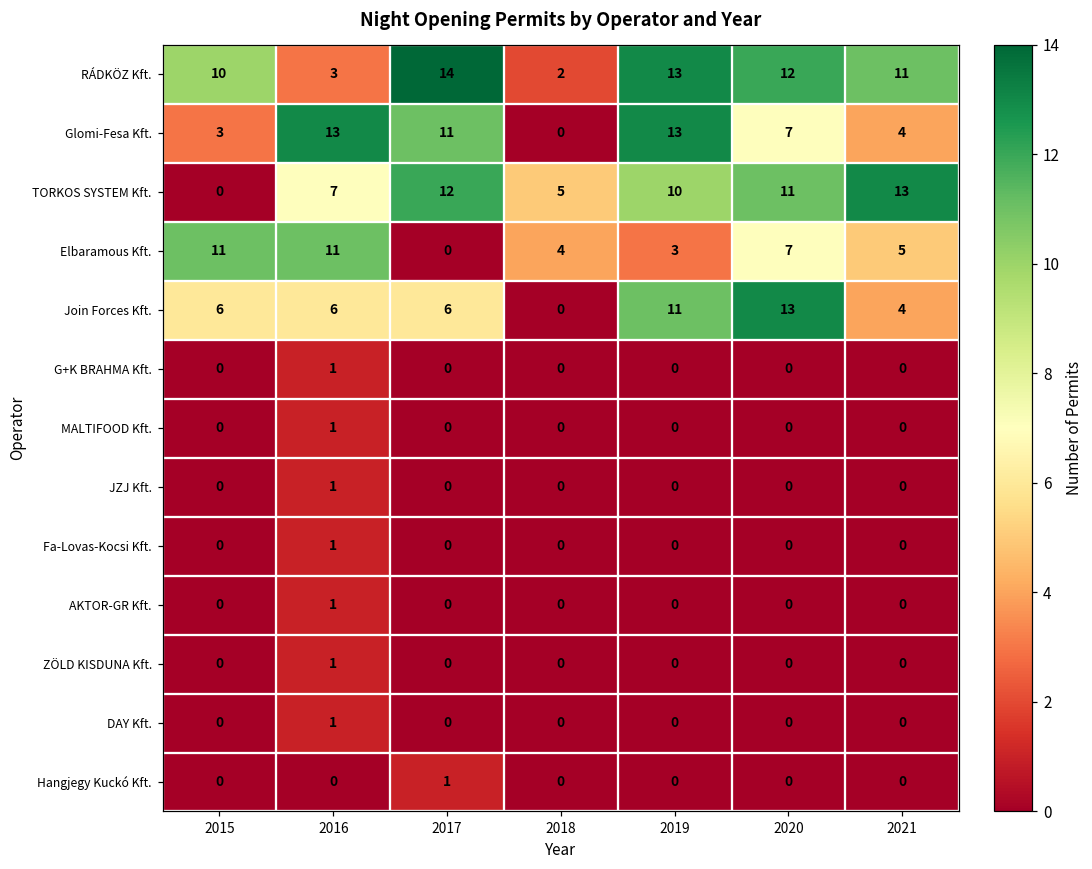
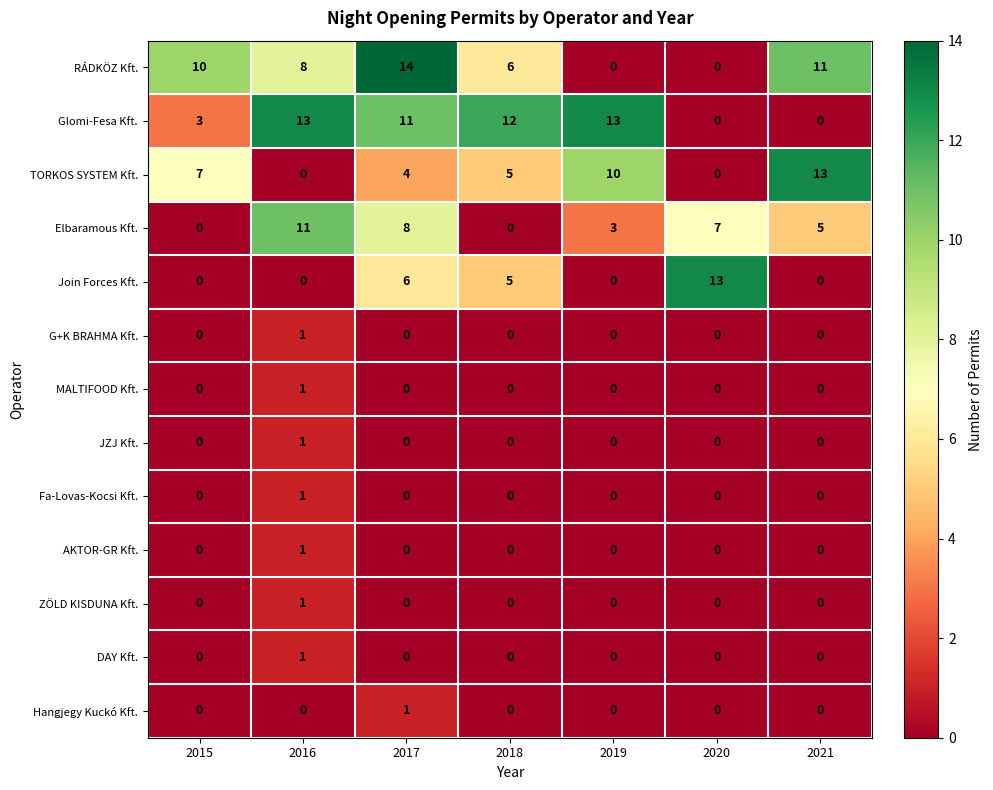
  {
    "RÁDKÖZ Kft.": {
      "2015": 10,
-     "2016": 3,
+     "2016": 8,
      "2017": 14,
-     "2018": 2,
-     "2019": 13,
-     "2020": 12,
+     "2018": 6,
+     "2019": 0,
+     "2020": 0,
      "2021": 11
    },
    "Glomi-Fesa Kft.": {
      "2015": 3,
      "2016": 13,
      "2017": 11,
-     "2018": 0,
+     "2018": 12,
      "2019": 13,
-     "2020": 7,
-     "2021": 4
+     "2020": 0,
+     "2021": 0
    },
    "TORKOS SYSTEM Kft.": {
-     "2015": 0,
-     "2016": 7,
-     "2017": 12,
+     "2015": 7,
+     "2016": 0,
+     "2017": 4,
      "2018": 5,
      "2019": 10,
-     "2020": 11,
+     "2020": 0,
      "2021": 13
    },
    "Elbaramous Kft.": {
-     "2015": 11,
+     "2015": 0,
      "2016": 11,
-     "2017": 0,
-     "2018": 4,
+     "2017": 8,
+     "2018": 0,
      "2019": 3,
      "2020": 7,
      "2021": 5
    },
    "Join Forces Kft.": {
-     "2015": 6,
-     "2016": 6,
+     "2015": 0,
+     "2016": 0,
      "2017": 6,
-     "2018": 0,
-     "2019": 11,
+     "2018": 5,
+     "2019": 0,
      "2020": 13,
-     "2021": 4
+     "2021": 0
    },
    "G+K BRAHMA Kft.": {
      "2015": 0,
      "2016": 1,
      "2017": 0,
      "2018": 0,
      "2019": 0,
      "2020": 0,
      "2021": 0
    },
    "MALTIFOOD Kft.": {
      "2015": 0,
      "2016": 1,
      "2017": 0,
      "2018": 0,
      "2019": 0,
      "2020": 0,
      "2021": 0
    },
    "JZJ Kft.": {
      "2015": 0,
      "2016": 1,
      "2017": 0,
      "2018": 0,
      "2019": 0,
      "2020": 0,
      "2021": 0
    },
    "Fa-Lovas-Kocsi Kft.": {
      "2015": 0,
      "2016": 1,
      "2017": 0,
      "2018": 0,
      "2019": 0,
      "2020": 0,
      "2021": 0
    },
    "AKTOR-GR Kft.": {
      "2015": 0,
      "2016": 1,
      "2017": 0,
      "2018": 0,
      "2019": 0,
      "2020": 0,
      "2021": 0
    },
    "ZÖLD KISDUNA Kft.": {
      "2015": 0,
      "2016": 1,
      "2017": 0,
      "2018": 0,
      "2019": 0,
      "2020": 0,
      "2021": 0
    },
    "DAY Kft.": {
      "2015": 0,
      "2016": 1,
      "2017": 0,
      "2018": 0,
      "2019": 0,
      "2020": 0,
      "2021": 0
    },
    "Hangjegy Kuckó Kft.": {
      "2015": 0,
      "2016": 0,
      "2017": 1,
      "2018": 0,
      "2019": 0,
      "2020": 0,
      "2021": 0
    }
  }
